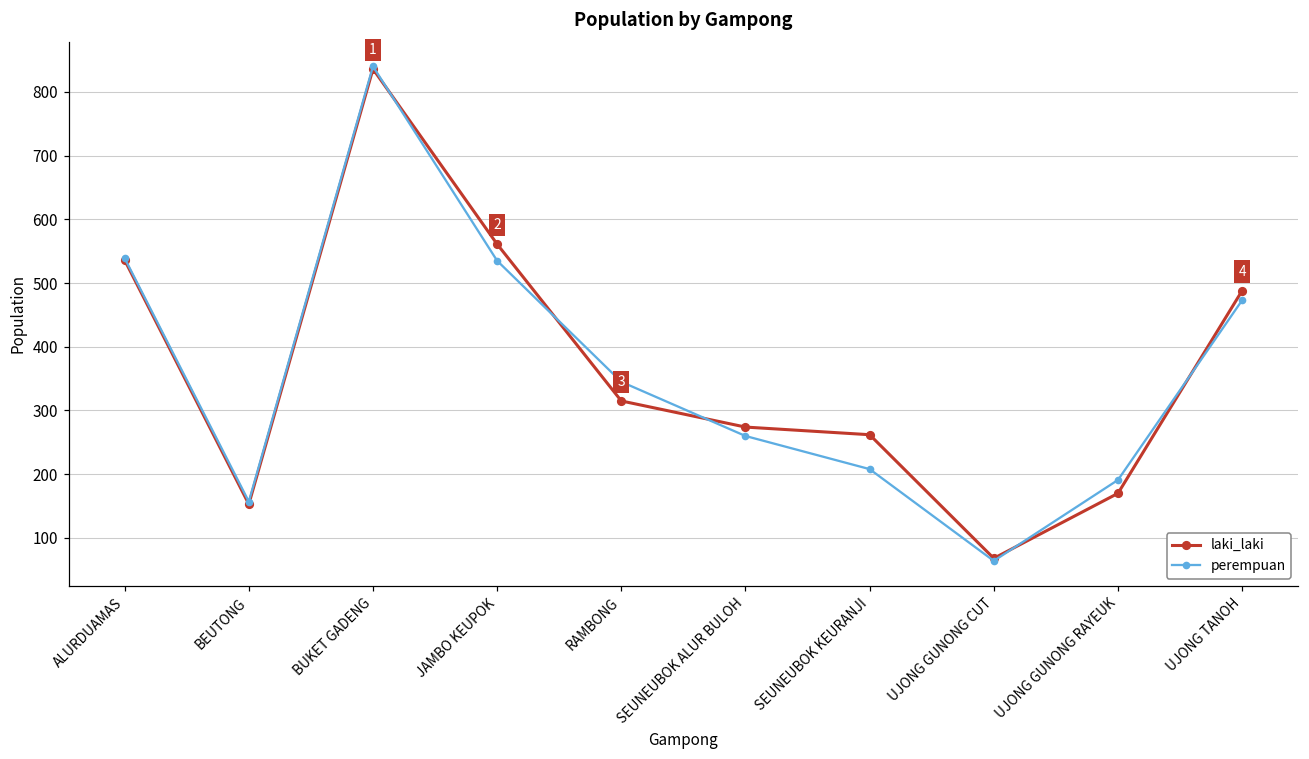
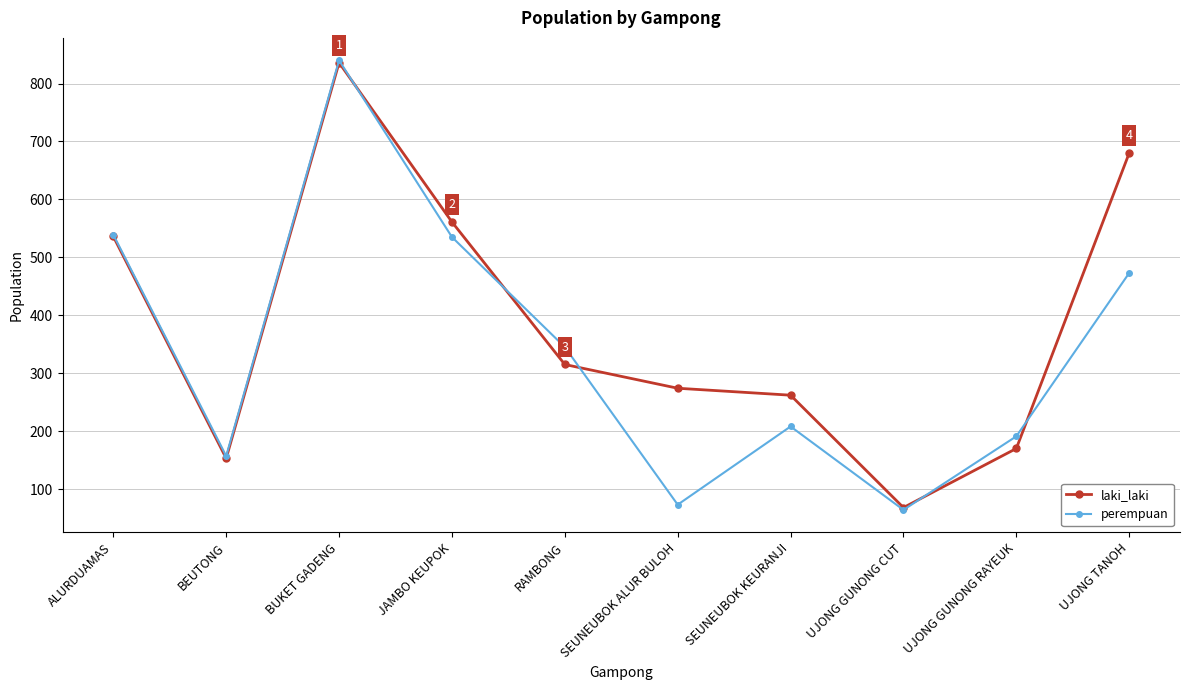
  {
    "laki_laki": {
      "RAMBONG": 320,
      "SEUNEUBOK ALUR BULOH": 270,
      "SEUNEUBOK KEURANJI": 260,
      "UJONG GUNONG RAYEUK": 170,
-     "UJONG TANOH": 490
+     "UJONG TANOH": 680
    },
    "perempuan": {
      "JAMBO KEUPOK": 540,
-     "SEUNEUBOK ALUR BULOH": 260,
+     "SEUNEUBOK ALUR BULOH": 70,
      "SEUNEUBOK KEURANJI": 210,
      "UJONG GUNONG RAYEUK": 190,
      "UJONG TANOH": 470
    }
  }
